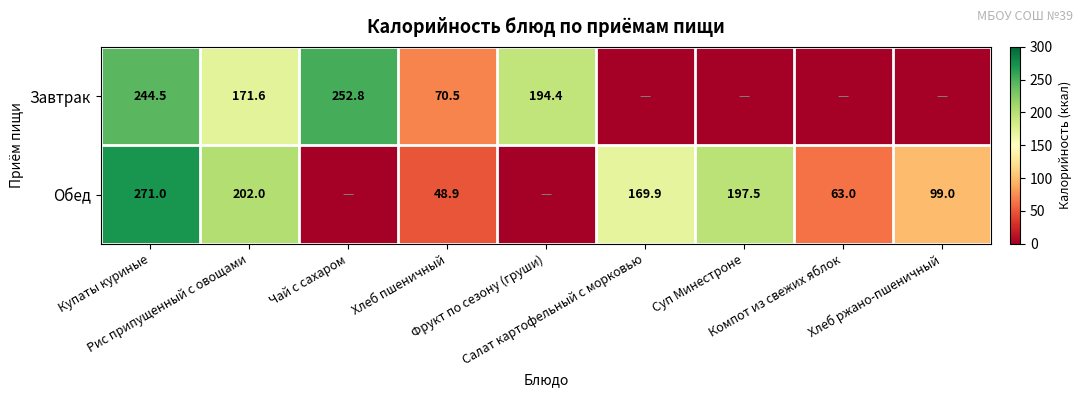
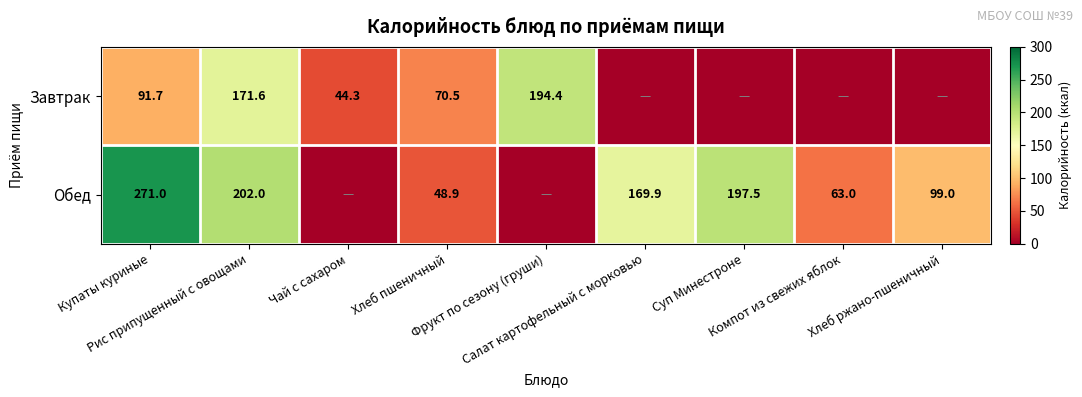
  {
    "Завтрак": {
-     "Купаты куриные": 244.5,
+     "Купаты куриные": 91.7,
      "Рис припущенный с овощами": 171.6,
-     "Чай с сахаром": 252.8,
+     "Чай с сахаром": 44.3,
      "Хлеб пшеничный": 70.5,
      "Фрукт по сезону (груши)": 194.4
    },
    "Обед": {
      "Купаты куриные": 271.0,
      "Рис припущенный с овощами": 202.0,
      "Хлеб пшеничный": 48.9,
      "Салат картофельный с морковью": 169.9,
      "Суп Минестроне": 197.5,
      "Компот из свежих яблок": 63.0,
      "Хлеб ржано-пшеничный": 99.0
    }
  }
